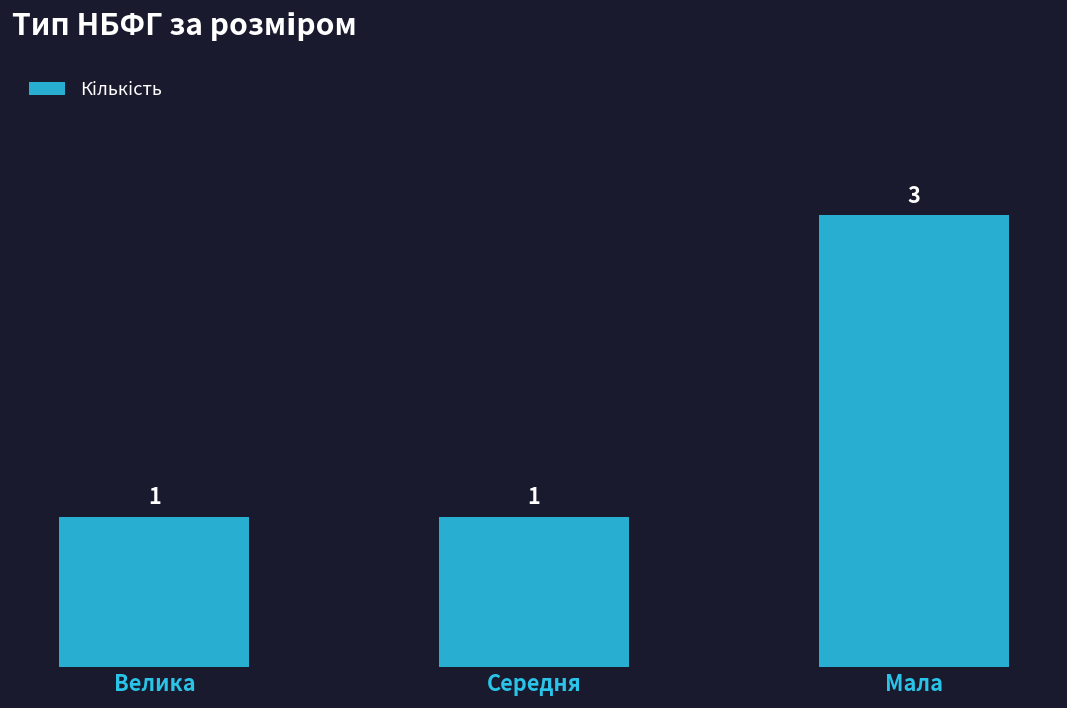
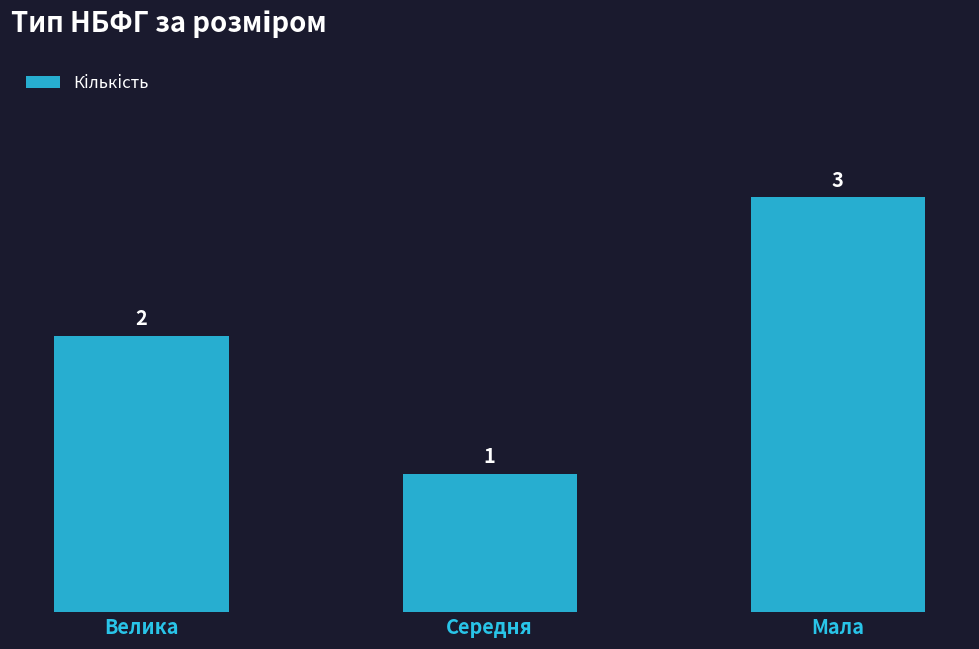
  {
-   "Велика": 1,
+   "Велика": 2,
    "Середня": 1,
    "Мала": 3
  }
